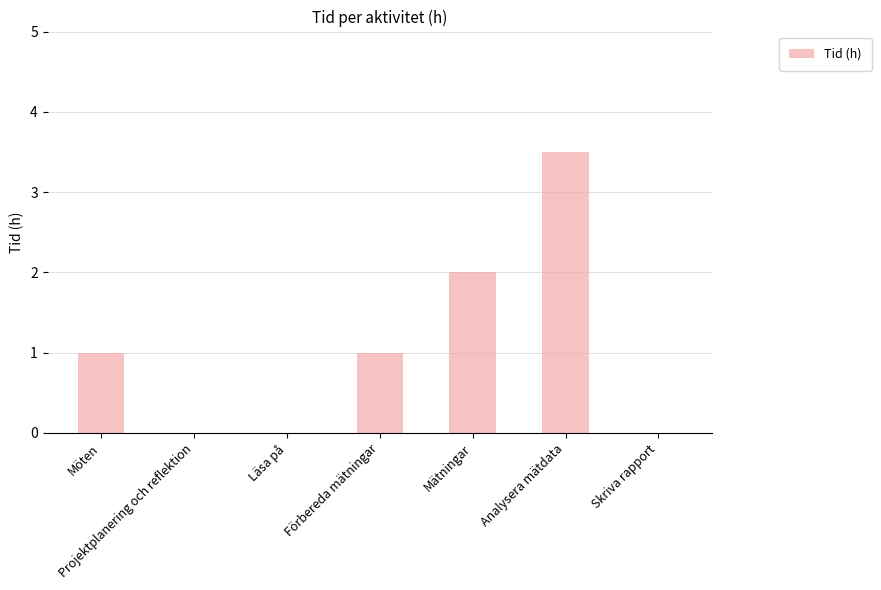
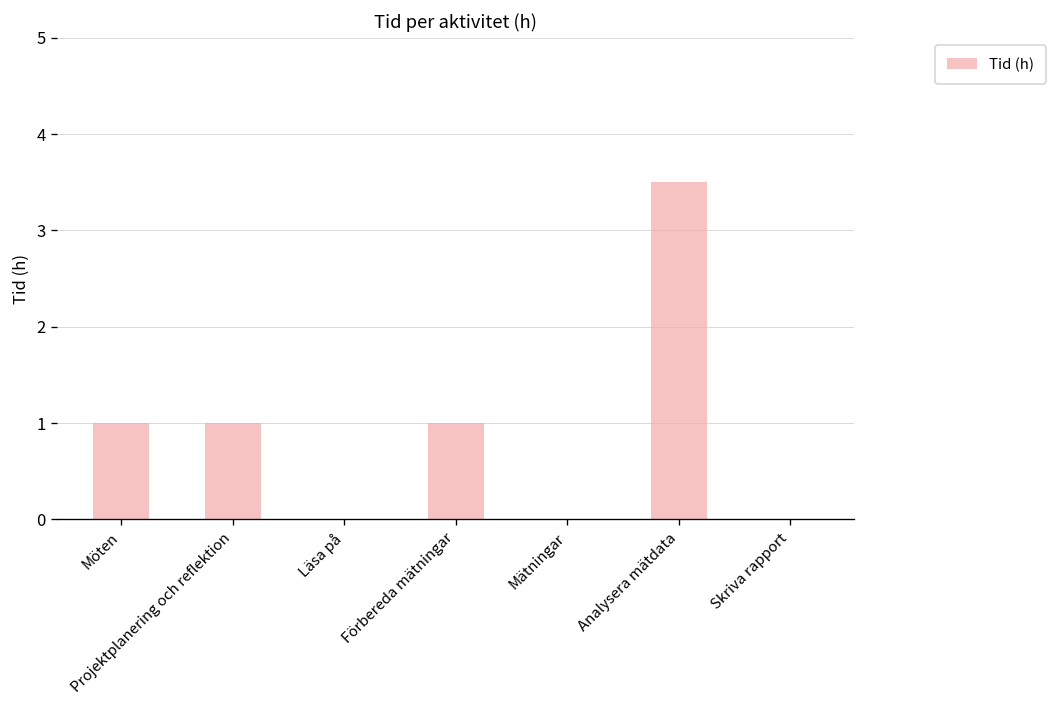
  {
    "Möten": 1,
-   "Projektplanering och reflektion": 0,
+   "Projektplanering och reflektion": 1,
    "Läsa på": 0,
    "Förbereda mätningar": 1,
-   "Mätningar": 2,
+   "Mätningar": 0,
    "Analysera mätdata": 3.5,
    "Skriva rapport": 0
  }
